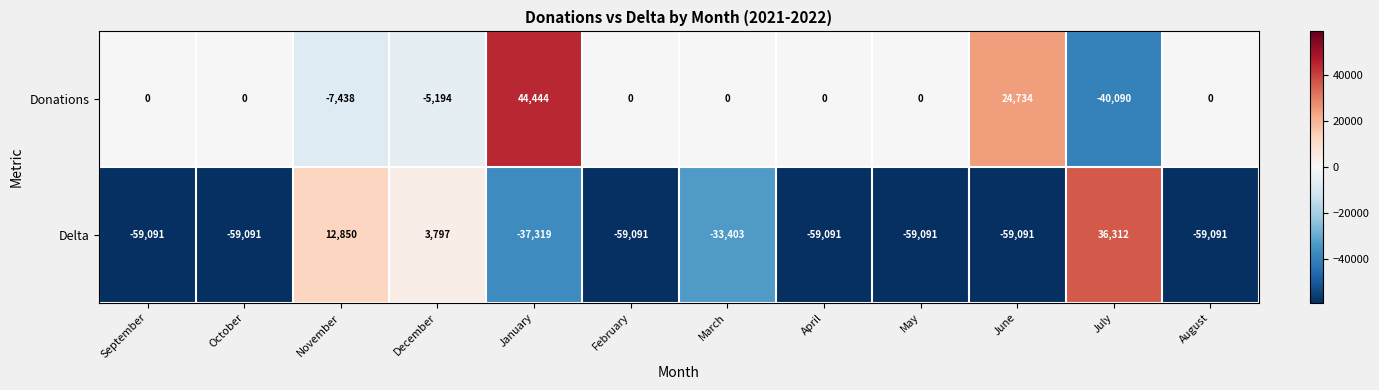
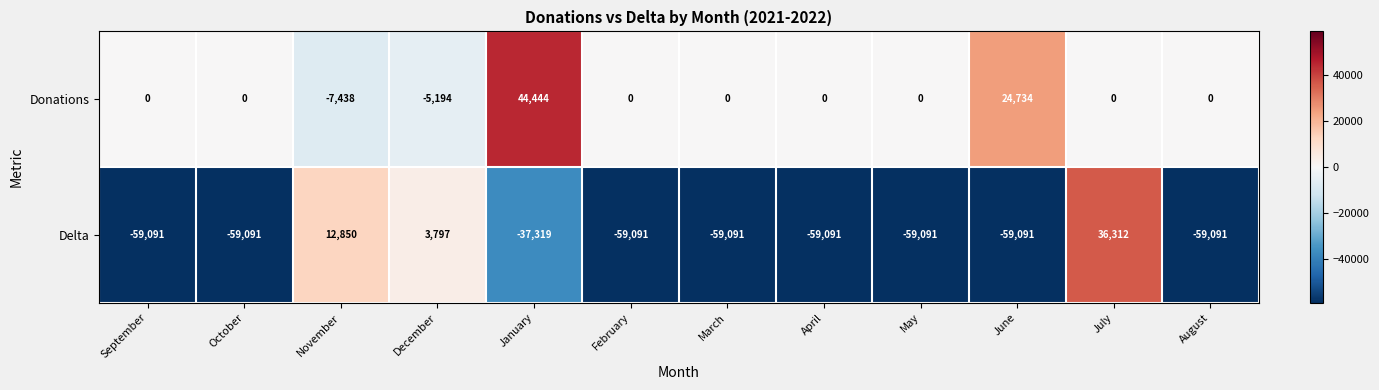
  {
    "Donations": {
      "September": "0",
      "October": "0",
      "November": "-7,438",
      "December": "-5,194",
      "January": "44,444",
      "February": "0",
      "March": "0",
      "April": "0",
      "May": "0",
      "June": "24,734",
-     "July": "-40,090",
+     "July": "0",
      "August": "0"
    },
    "Delta": {
      "September": "-59,091",
      "October": "-59,091",
      "November": "12,850",
      "December": "3,797",
      "January": "-37,319",
      "February": "-59,091",
-     "March": "-33,403",
+     "March": "-59,091",
      "April": "-59,091",
      "May": "-59,091",
      "June": "-59,091",
      "July": "36,312",
      "August": "-59,091"
    }
  }
